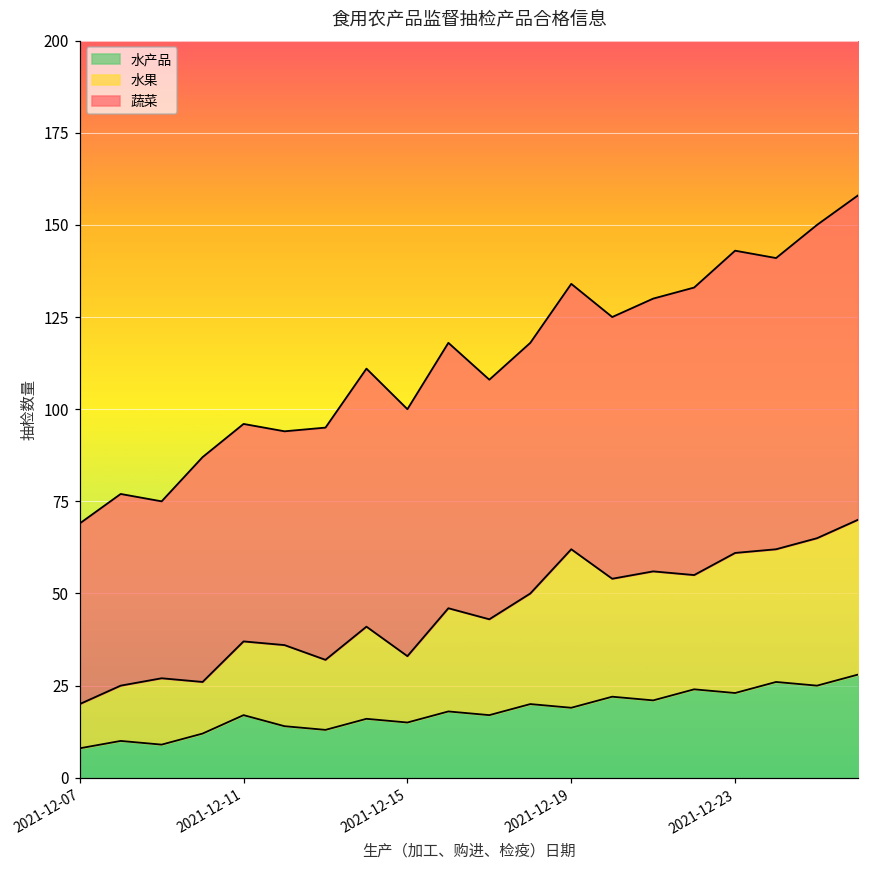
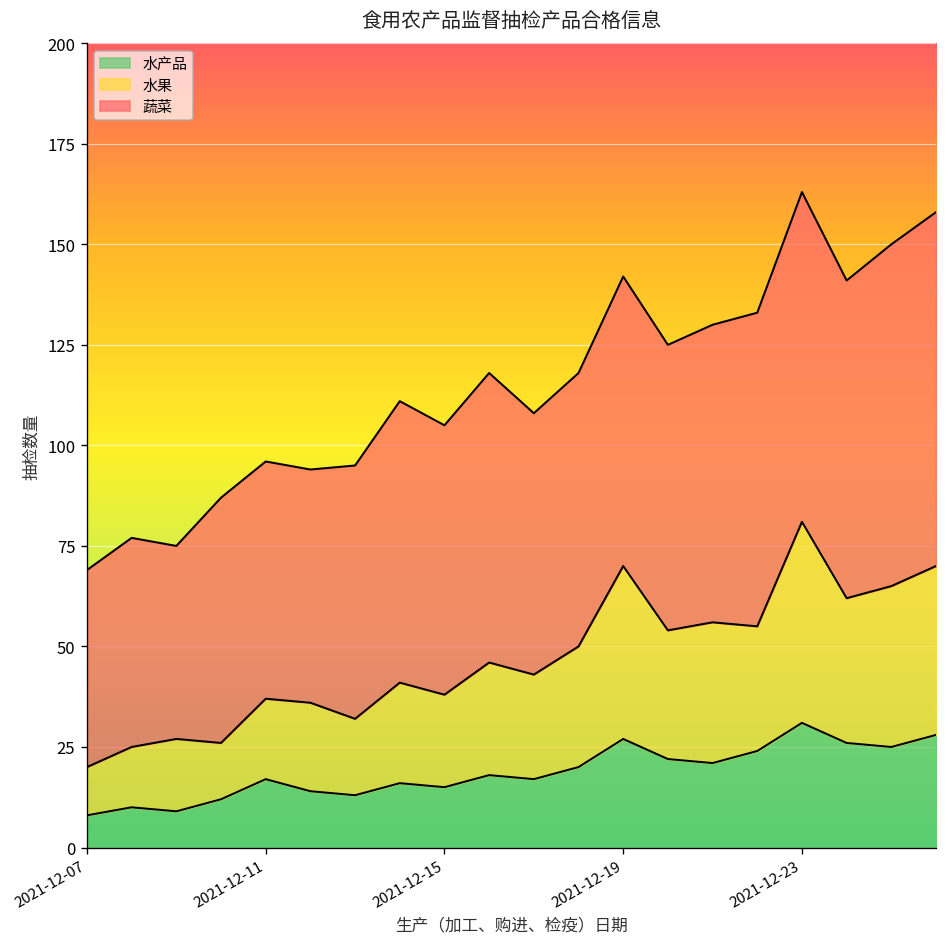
  {
    "水产品": {
      "2021-12-07": 8,
      "2021-12-11": 17,
      "2021-12-15": 15,
-     "2021-12-19": 19,
-     "2021-12-23": 23
+     "2021-12-19": 27,
+     "2021-12-23": 31
    },
    "水果": {
      "2021-12-07": 12,
      "2021-12-11": 20,
-     "2021-12-15": 18,
+     "2021-12-15": 23,
      "2021-12-19": 43,
-     "2021-12-23": 38
+     "2021-12-23": 50
    },
    "蔬菜": {
      "2021-12-07": 49,
      "2021-12-11": 59,
      "2021-12-15": 67,
      "2021-12-19": 72,
      "2021-12-23": 82
    }
  }
